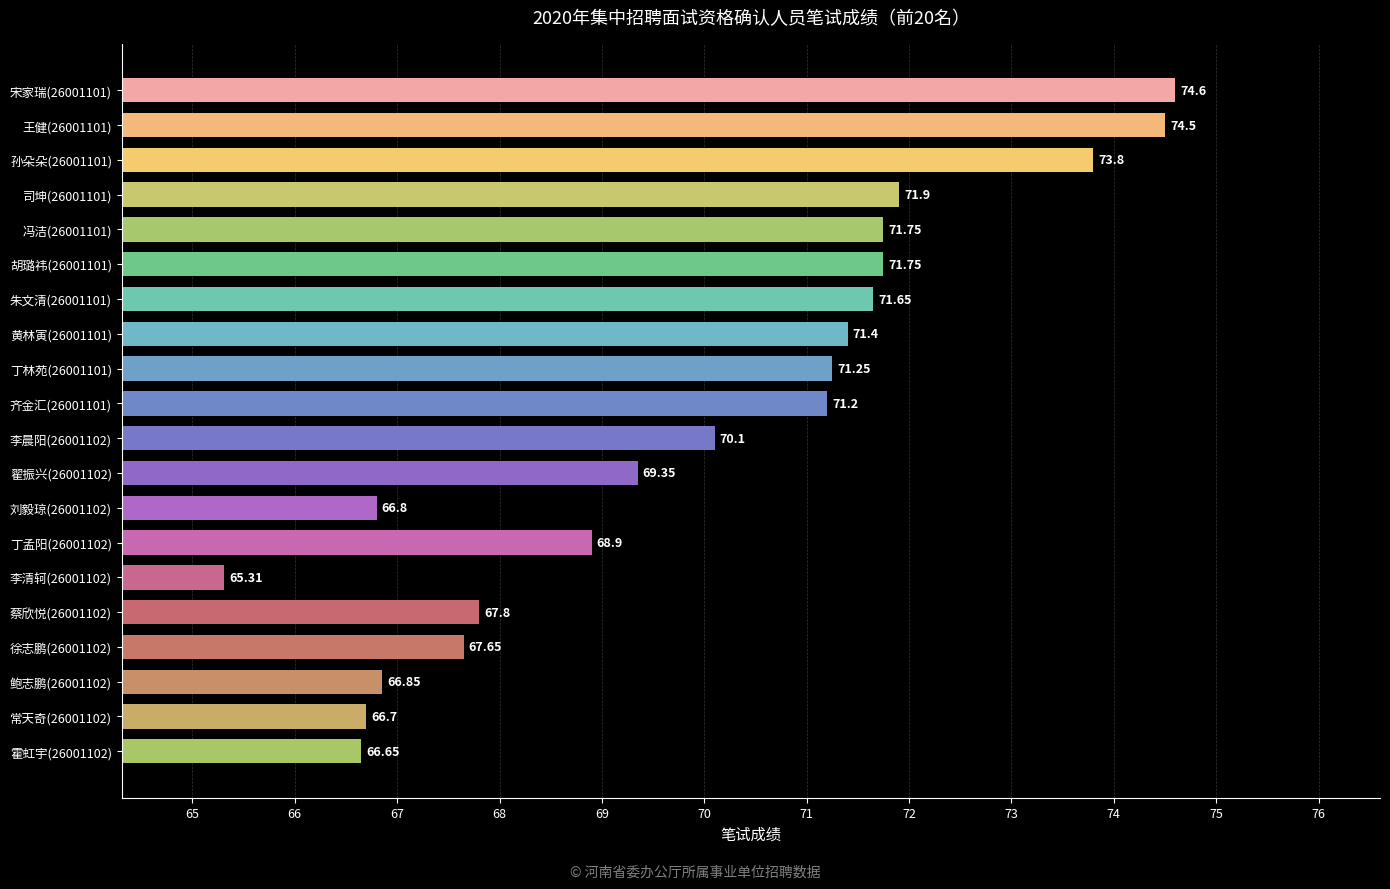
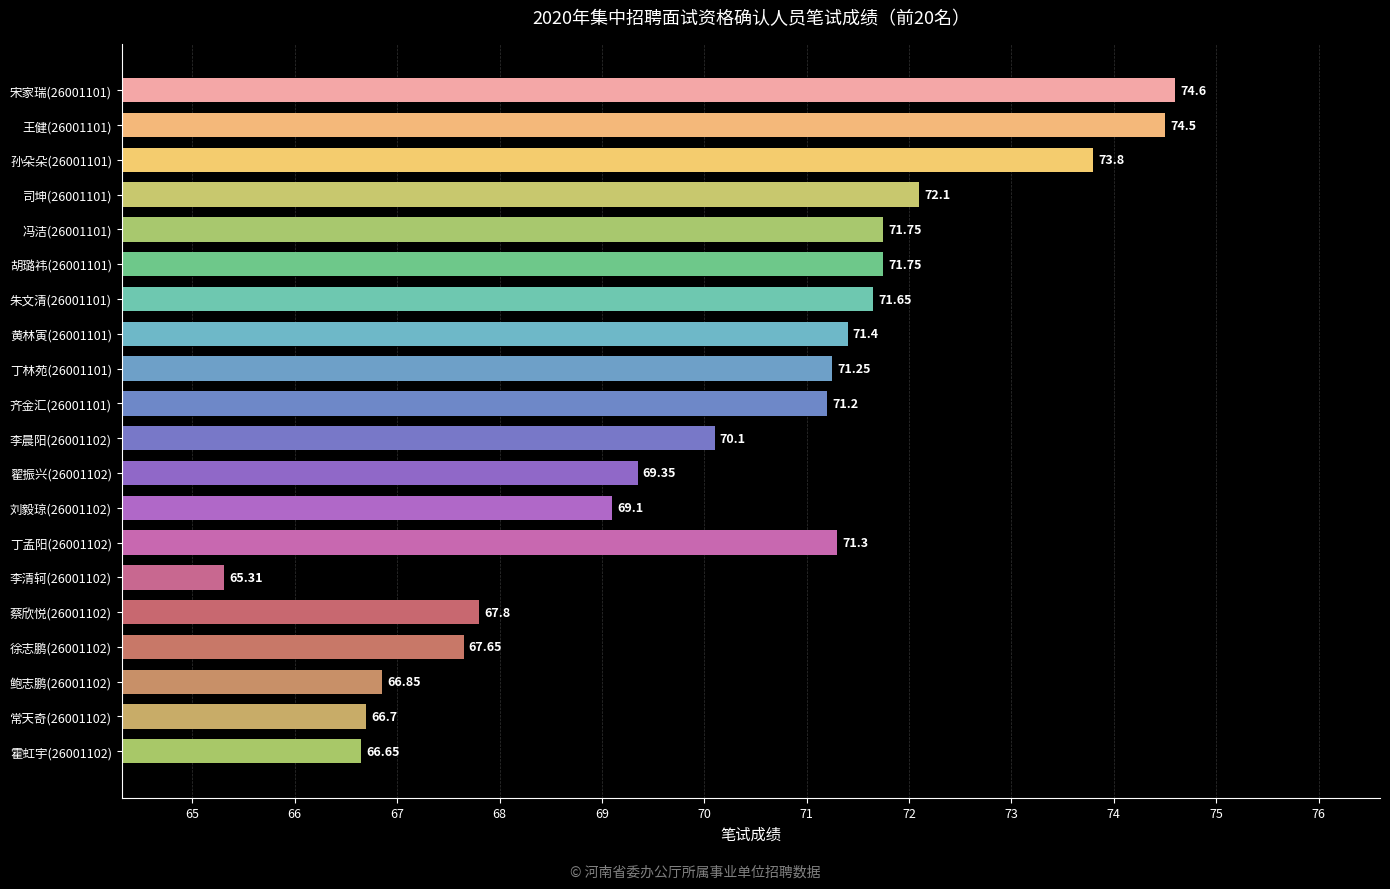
  {
    "宋家瑞(26001101)": 74.6,
    "王健(26001101)": 74.5,
    "孙朵朵(26001101)": 73.8,
-   "司坤(26001101)": 71.9,
+   "司坤(26001101)": 72.1,
    "冯洁(26001101)": 71.75,
    "胡璐祎(26001101)": 71.75,
    "朱文清(26001101)": 71.65,
    "黄林寅(26001101)": 71.4,
    "丁林苑(26001101)": 71.25,
    "齐金汇(26001101)": 71.2,
    "李晨阳(26001102)": 70.1,
    "翟振兴(26001102)": 69.35,
-   "刘毅琼(26001102)": 66.8,
-   "丁孟阳(26001102)": 68.9,
+   "刘毅琼(26001102)": 69.1,
+   "丁孟阳(26001102)": 71.3,
    "李清轲(26001102)": 65.31,
    "蔡欣悦(26001102)": 67.8,
    "徐志鹏(26001102)": 67.65,
    "鲍志鹏(26001102)": 66.85,
    "常天奇(26001102)": 66.7,
    "霍虹宇(26001102)": 66.65
  }
